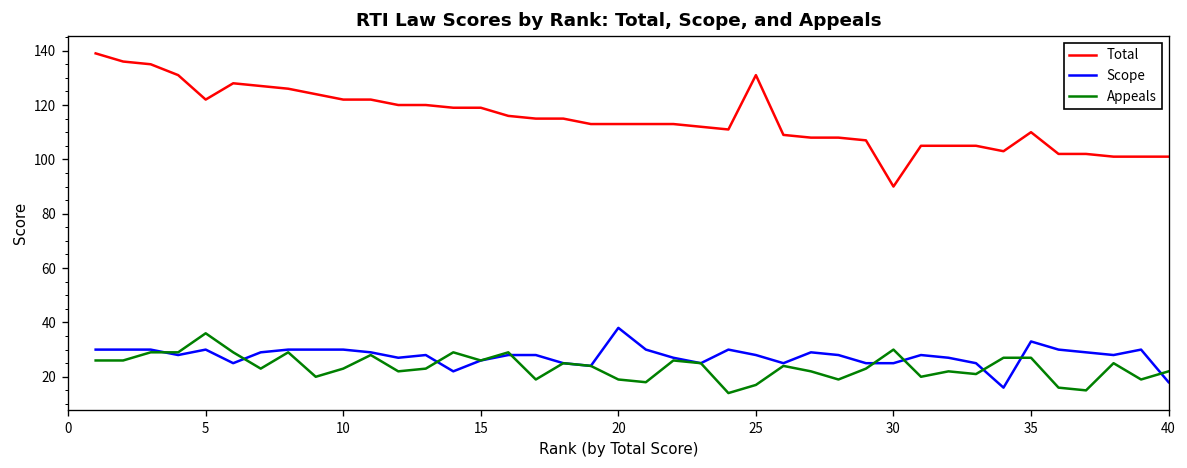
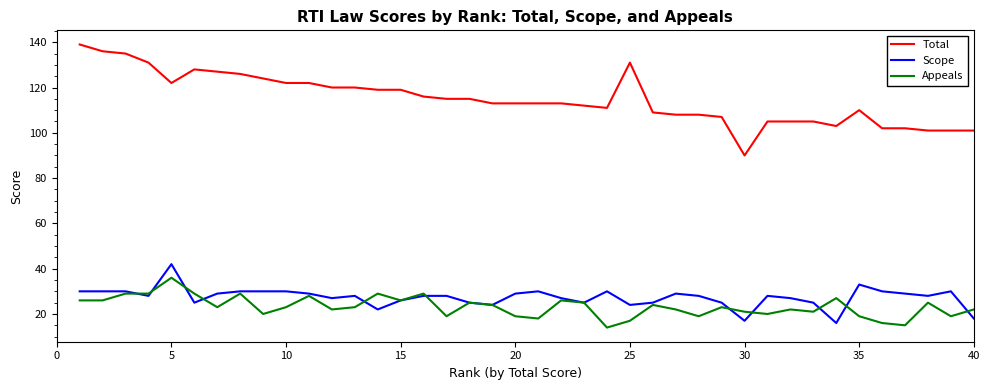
  {
    "Total": {
      "5": 122,
      "10": 122,
      "15": 119,
      "20": 113,
      "25": 131,
      "30": 90,
      "35": 110,
      "40": 101
    },
    "Scope": {
-     "5": 30,
+     "5": 42,
      "10": 30,
-     "20": 38,
-     "25": 28,
-     "30": 25,
+     "20": 29,
+     "25": 24,
+     "30": 17,
      "35": 33,
      "40": 18
    },
    "Appeals": {
      "5": 36,
      "10": 23,
      "20": 19,
      "25": 17,
-     "30": 30,
-     "35": 27,
+     "30": 21,
+     "35": 19,
      "40": 22
    }
  }
